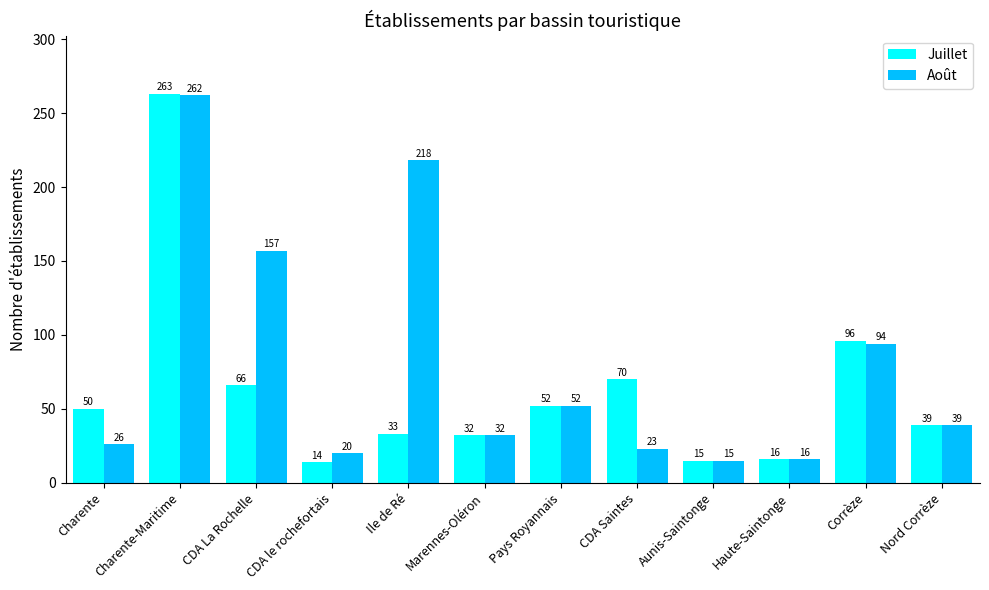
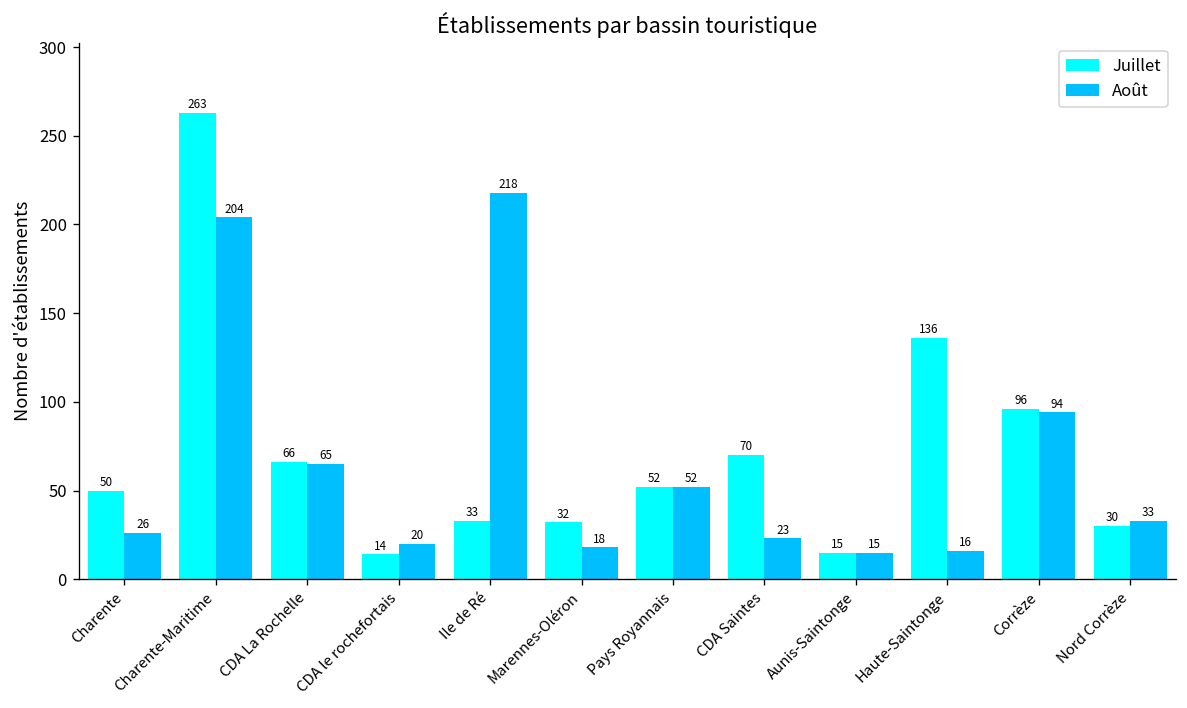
  {
    "Juillet": {
      "Charente": 50,
      "Charente-Maritime": 263,
      "CDA La Rochelle": 66,
      "CDA le rochefortais": 14,
      "Ile de Ré": 33,
      "Marennes-Oléron": 32,
      "Pays Royannais": 52,
      "CDA Saintes": 70,
      "Aunis-Saintonge": 15,
-     "Haute-Saintonge": 16,
+     "Haute-Saintonge": 136,
      "Corrèze": 96,
-     "Nord Corrèze": 39
+     "Nord Corrèze": 30
    },
    "Août": {
      "Charente": 26,
-     "Charente-Maritime": 262,
-     "CDA La Rochelle": 157,
+     "Charente-Maritime": 204,
+     "CDA La Rochelle": 65,
      "CDA le rochefortais": 20,
      "Ile de Ré": 218,
-     "Marennes-Oléron": 32,
+     "Marennes-Oléron": 18,
      "Pays Royannais": 52,
      "CDA Saintes": 23,
      "Aunis-Saintonge": 15,
      "Haute-Saintonge": 16,
      "Corrèze": 94,
-     "Nord Corrèze": 39
+     "Nord Corrèze": 33
    }
  }
